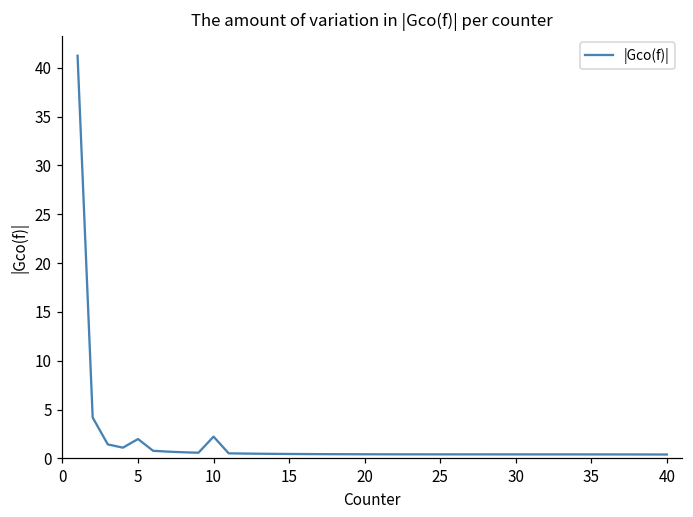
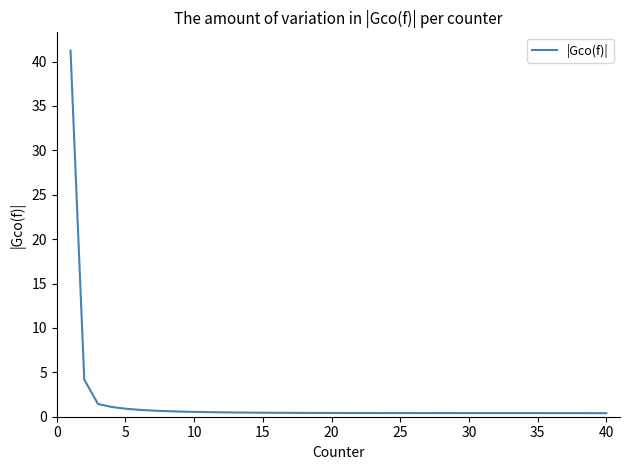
  {
-   "5": 2,
-   "10": 2,
+   "5": 1,
+   "10": 1,
    "15": 0,
    "20": 0,
    "25": 0,
    "30": 0,
    "35": 0,
    "40": 0
  }
